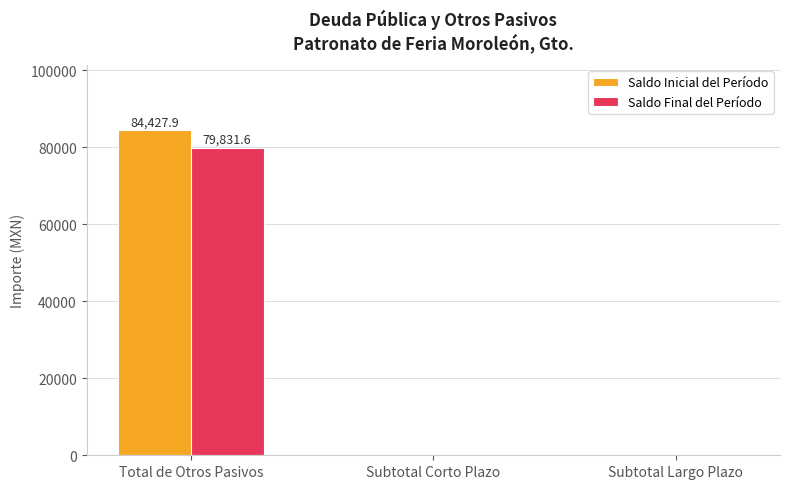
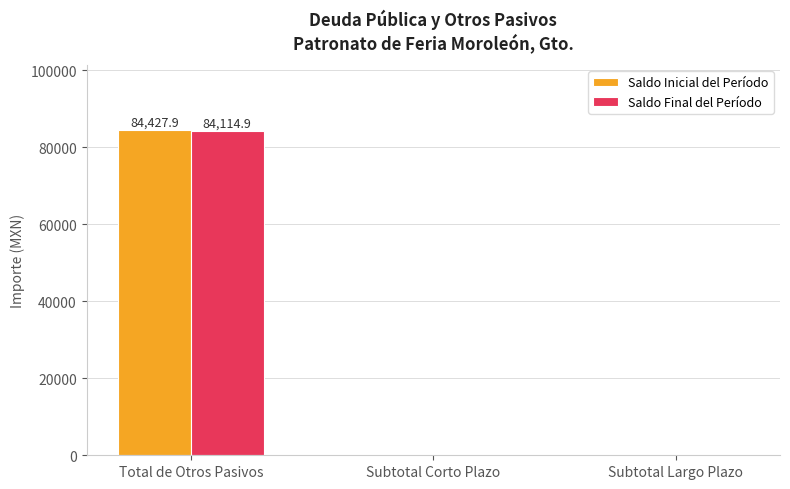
  {
    "Saldo Inicial del Período": {
      "Total de Otros Pasivos": "84,427.9"
    },
    "Saldo Final del Período": {
-     "Total de Otros Pasivos": "79,831.6"
+     "Total de Otros Pasivos": "84,114.9"
    }
  }
